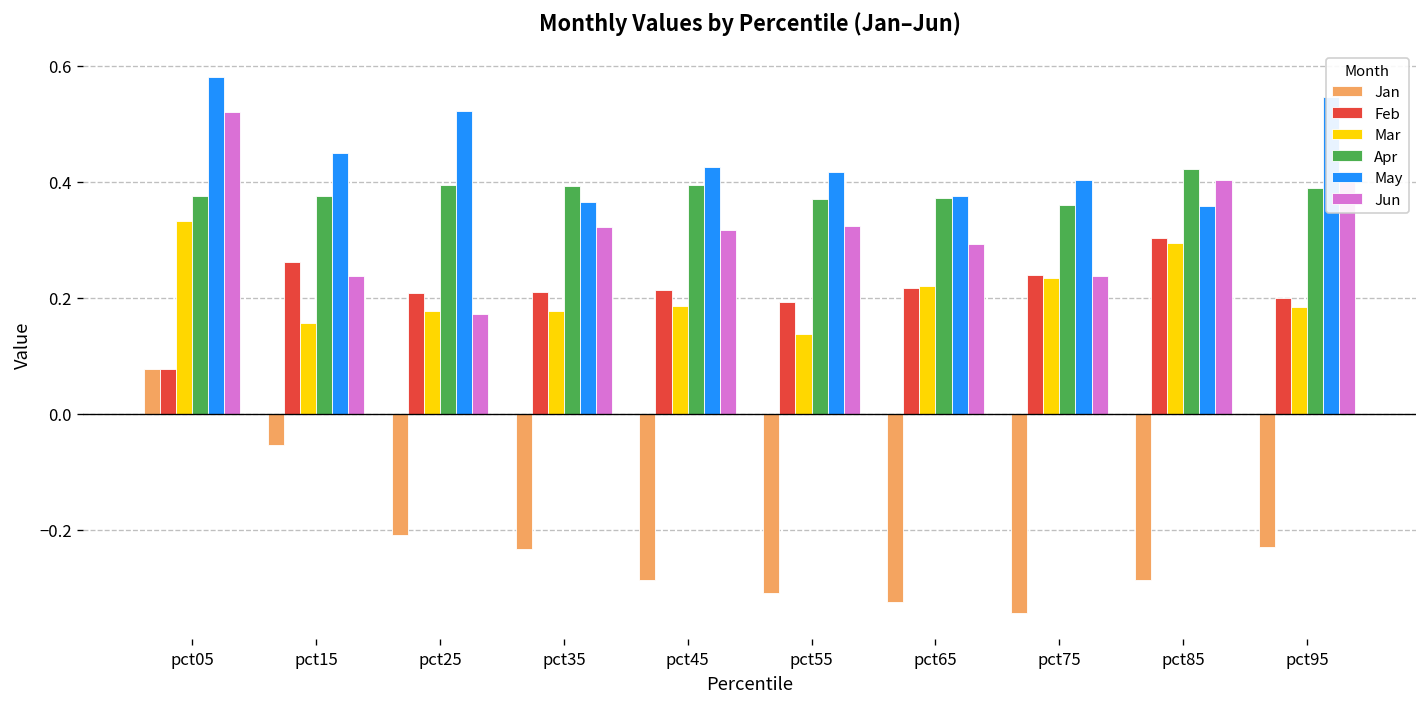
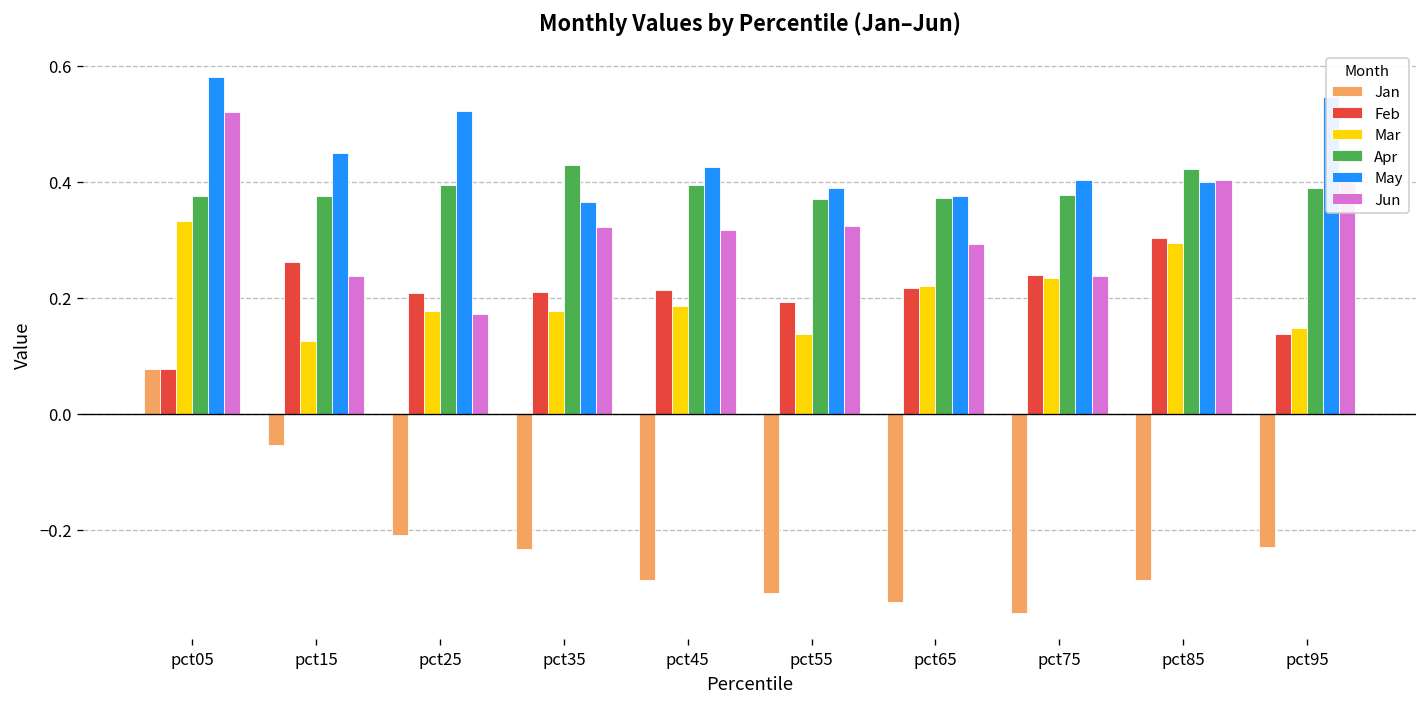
  {
    "Jan": {
      "pct05": 0.08,
      "pct15": -0.05,
      "pct25": -0.21,
      "pct35": -0.23,
      "pct45": -0.29,
      "pct55": -0.31,
      "pct65": -0.33,
      "pct75": -0.34,
      "pct85": -0.29,
      "pct95": -0.23
    },
    "Feb": {
      "pct05": 0.08,
      "pct15": 0.26,
      "pct25": 0.21,
      "pct35": 0.21,
      "pct45": 0.21,
      "pct55": 0.19,
      "pct65": 0.22,
      "pct75": 0.24,
      "pct85": 0.30,
-     "pct95": 0.20
+     "pct95": 0.14
    },
    "Mar": {
      "pct05": 0.33,
-     "pct15": 0.16,
+     "pct15": 0.12,
      "pct25": 0.18,
      "pct35": 0.18,
      "pct45": 0.18,
      "pct55": 0.14,
      "pct65": 0.22,
      "pct75": 0.23,
      "pct85": 0.29,
-     "pct95": 0.18
+     "pct95": 0.15
    },
    "Apr": {
      "pct05": 0.38,
      "pct15": 0.38,
      "pct25": 0.39,
-     "pct35": 0.39,
+     "pct35": 0.43,
      "pct45": 0.39,
      "pct55": 0.37,
      "pct65": 0.37,
-     "pct75": 0.36,
+     "pct75": 0.38,
      "pct85": 0.42,
      "pct95": 0.39
    },
    "May": {
      "pct05": 0.58,
      "pct15": 0.45,
      "pct25": 0.52,
      "pct35": 0.37,
      "pct45": 0.42,
-     "pct55": 0.42,
+     "pct55": 0.39,
      "pct65": 0.38,
      "pct75": 0.40,
-     "pct85": 0.36
+     "pct85": 0.40
    },
    "Jun": {
      "pct05": 0.52,
      "pct15": 0.24,
      "pct25": 0.17,
      "pct35": 0.32,
      "pct45": 0.32,
      "pct55": 0.32,
      "pct65": 0.29,
      "pct75": 0.24,
      "pct85": 0.40
    }
  }
